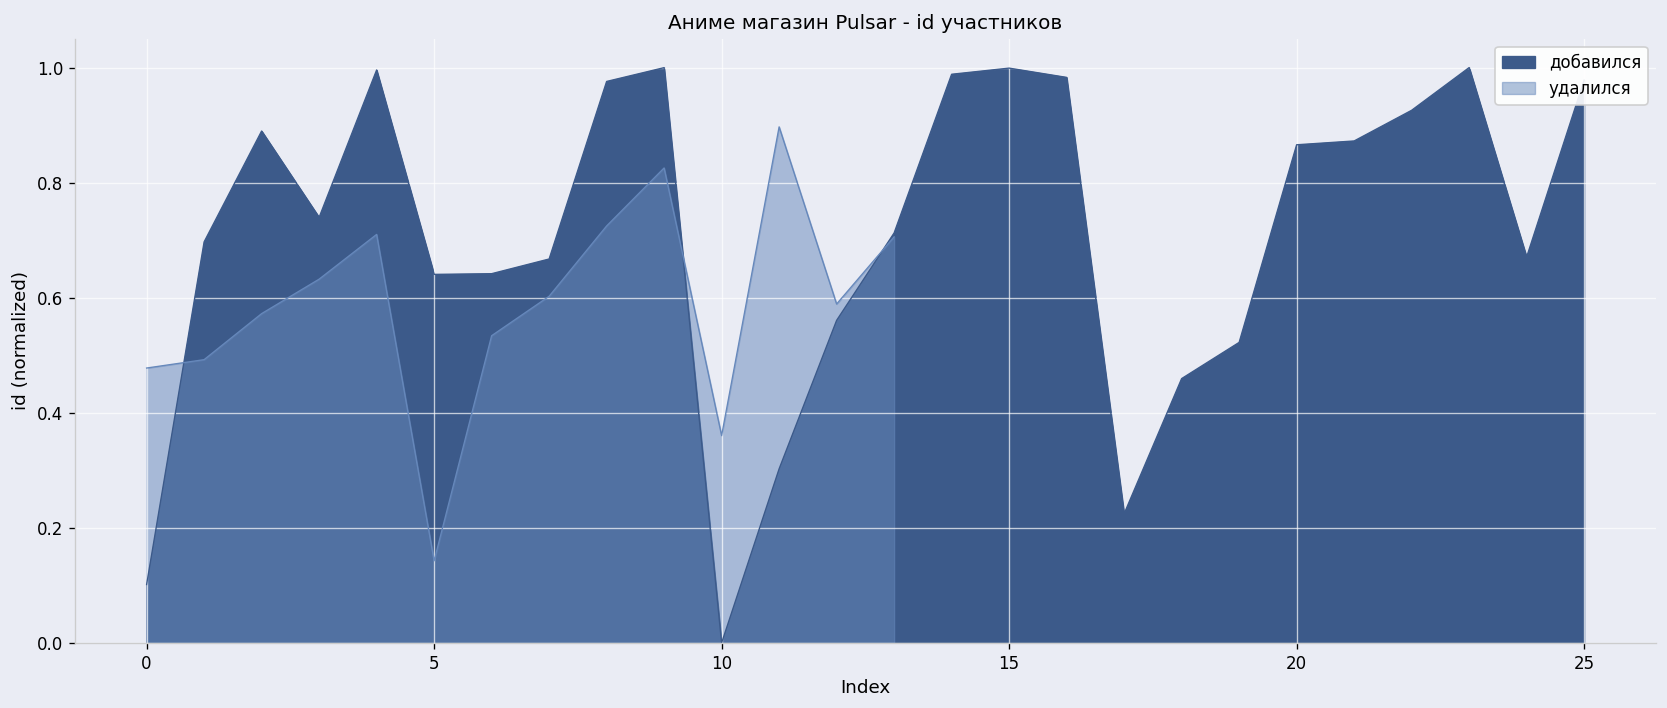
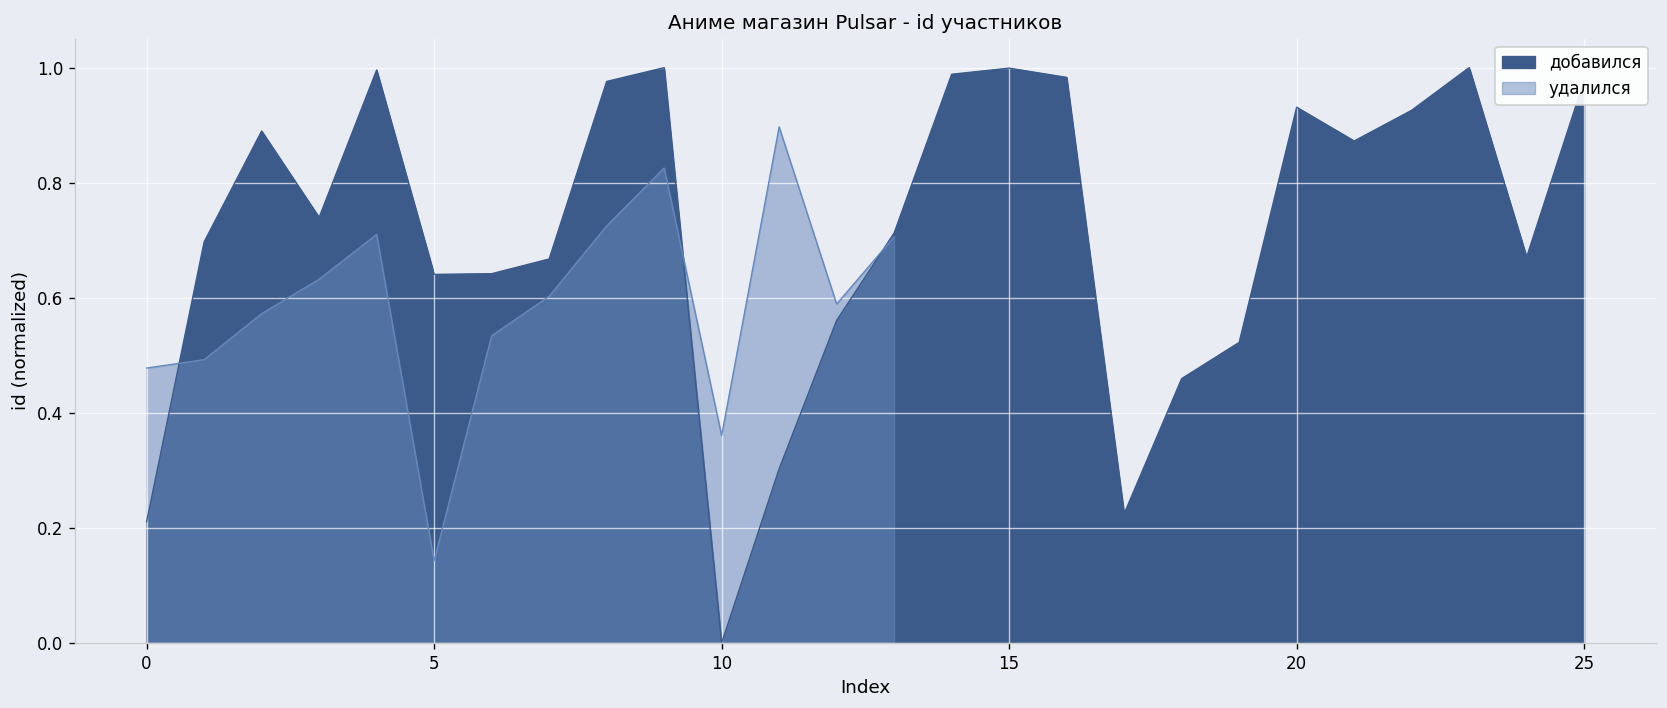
  {
    "добавился": {
-     "0": 0.10,
+     "0": 0.21,
      "5": 0.64,
      "10": 0.00,
      "15": 1.00,
-     "20": 0.87
+     "20": 0.93
    },
    "удалился": {
      "0": 0.48,
      "5": 0.14,
      "10": 0.36
    }
  }
